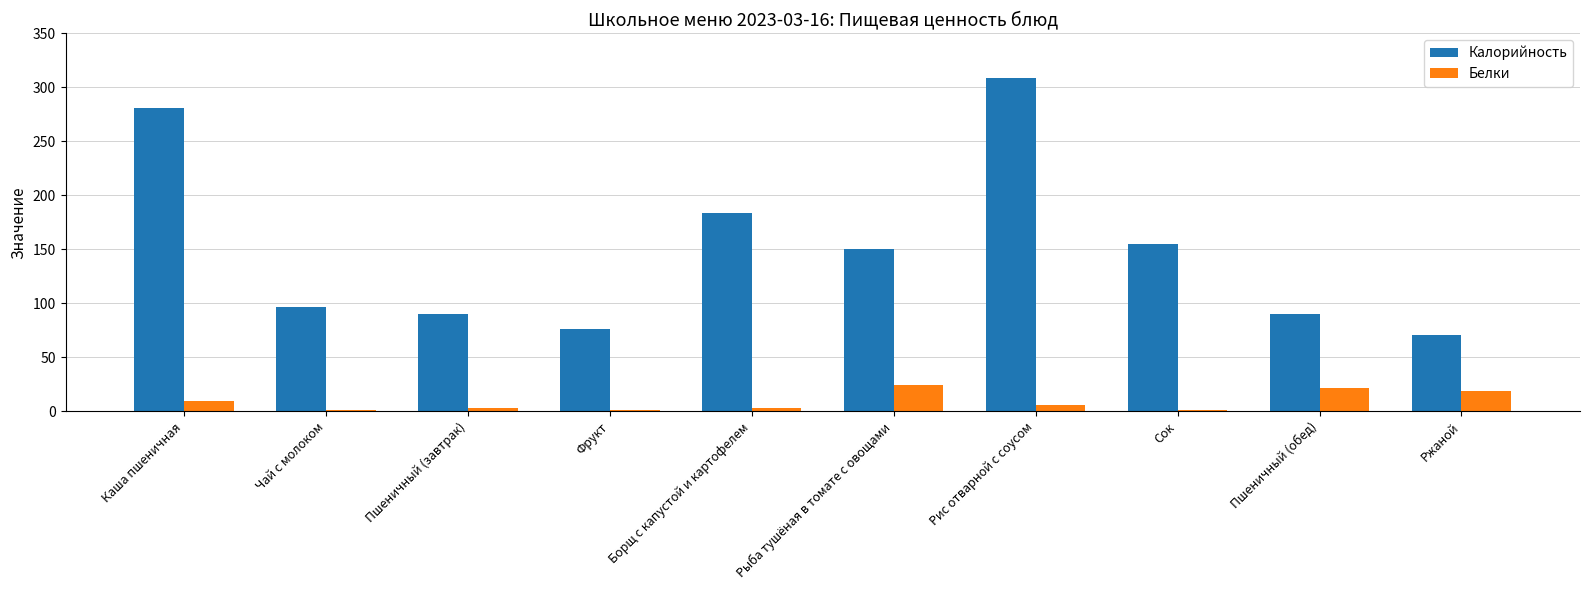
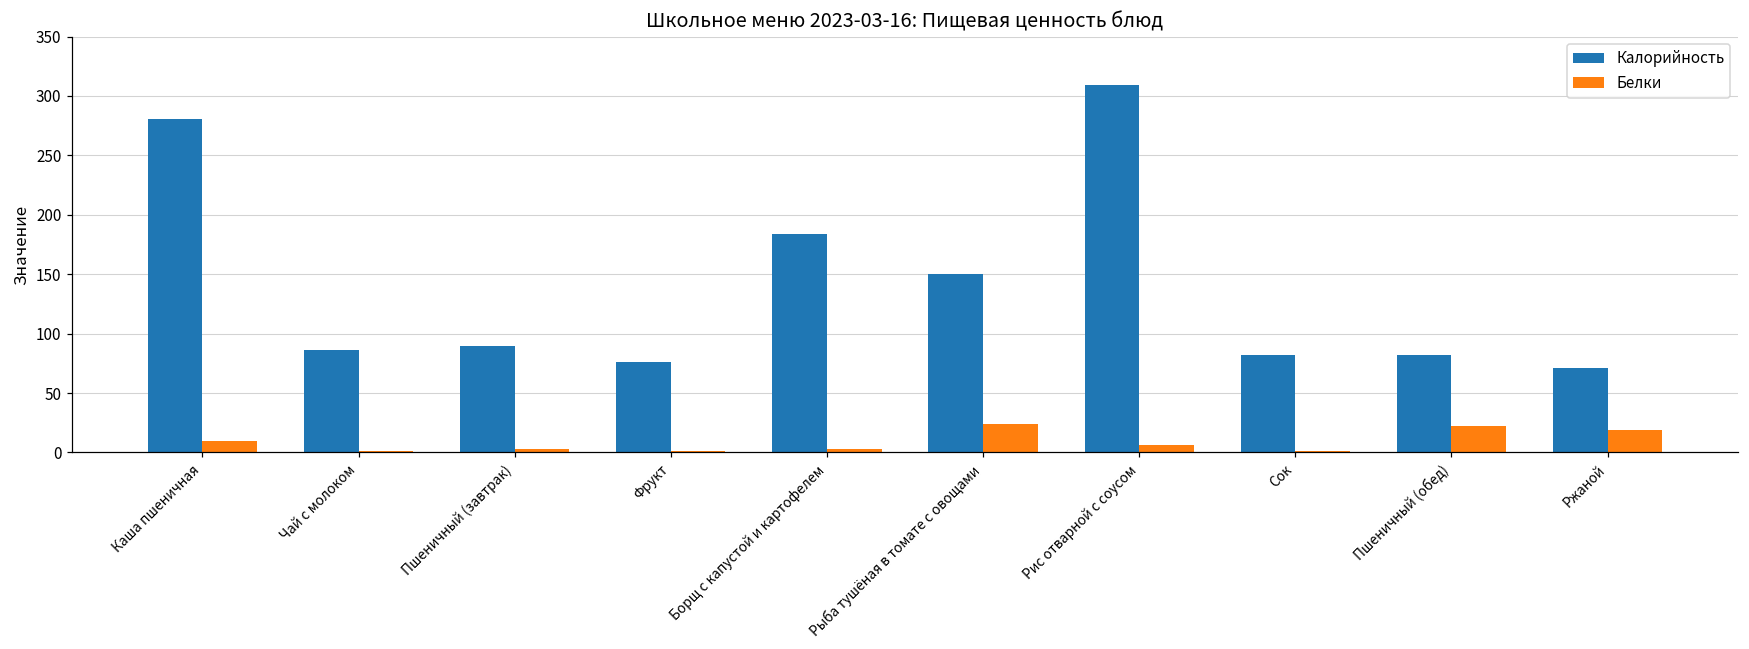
  {
    "Калорийность": {
      "Каша пшеничная": 281,
-     "Чай с молоком": 97,
+     "Чай с молоком": 86,
      "Пшеничный (завтрак)": 90,
      "Фрукт": 76,
      "Борщ с капустой и картофелем": 184,
      "Рыба тушёная в томате с овощами": 150,
      "Рис отварной с соусом": 309,
-     "Сок": 155,
-     "Пшеничный (обед)": 90,
+     "Сок": 82,
+     "Пшеничный (обед)": 82,
      "Ржаной": 71
    },
    "Белки": {
      "Каша пшеничная": 10,
      "Пшеничный (завтрак)": 3,
      "Борщ с капустой и картофелем": 3,
      "Рыба тушёная в томате с овощами": 24,
      "Рис отварной с соусом": 6,
      "Пшеничный (обед)": 22,
      "Ржаной": 19
    }
  }
